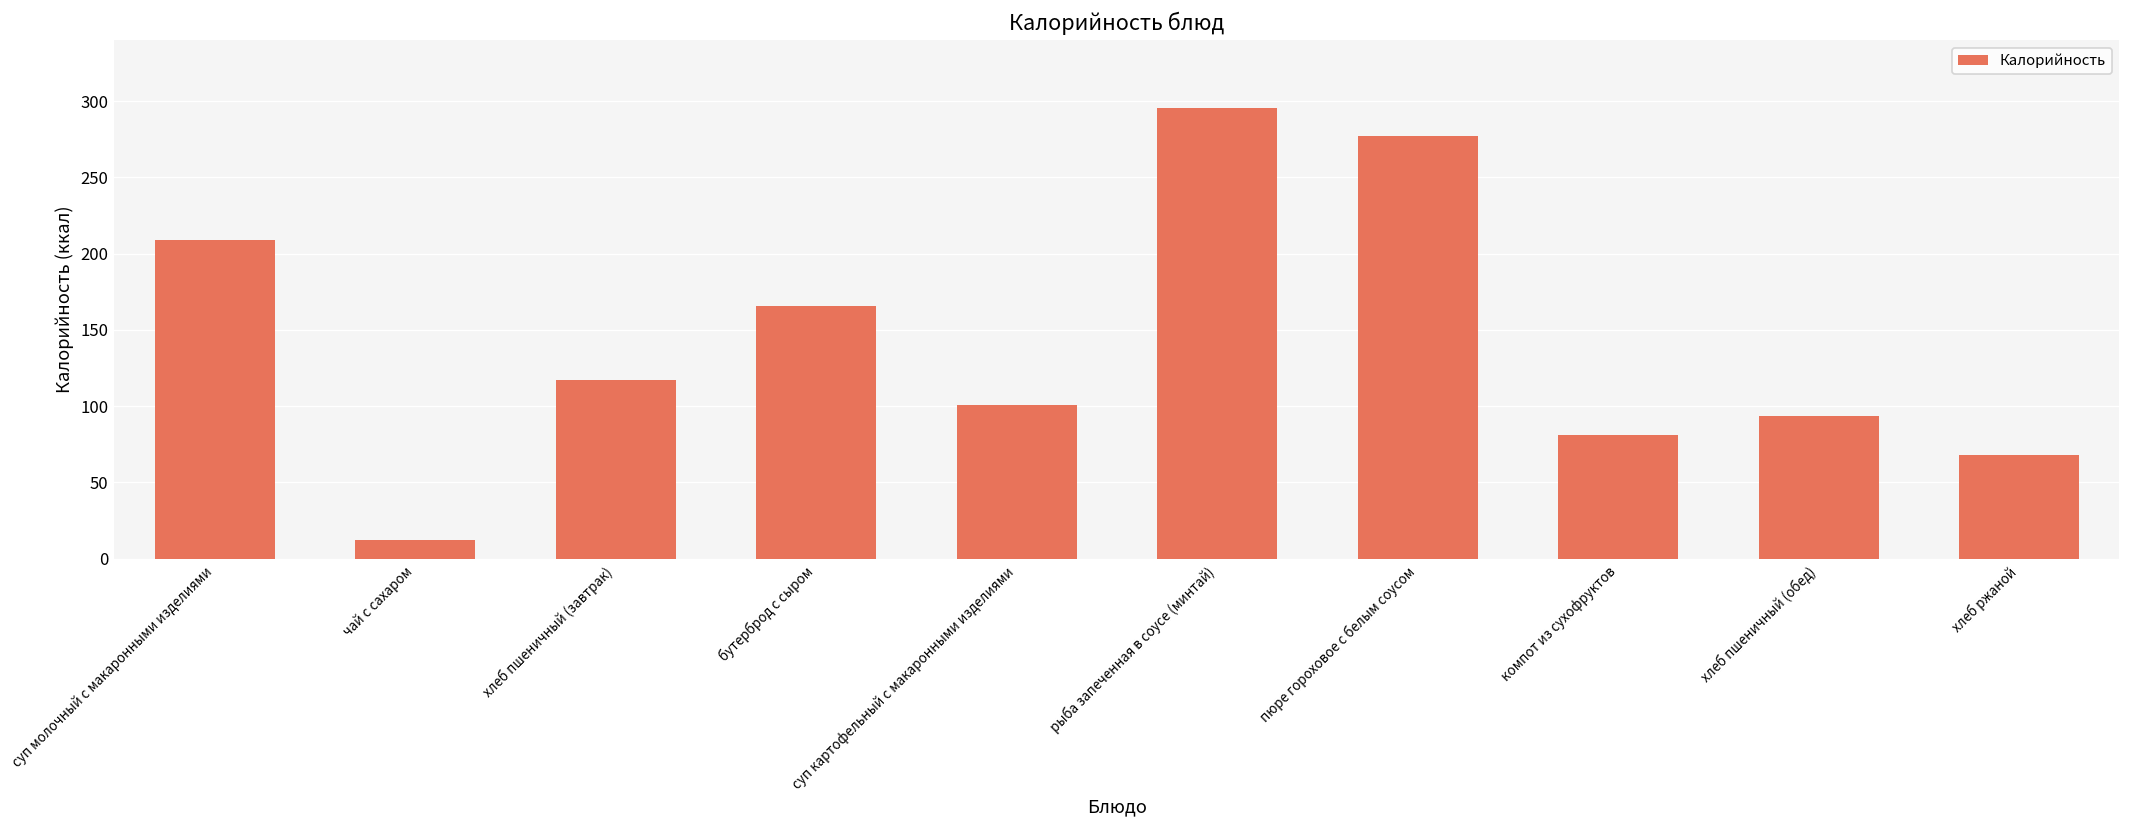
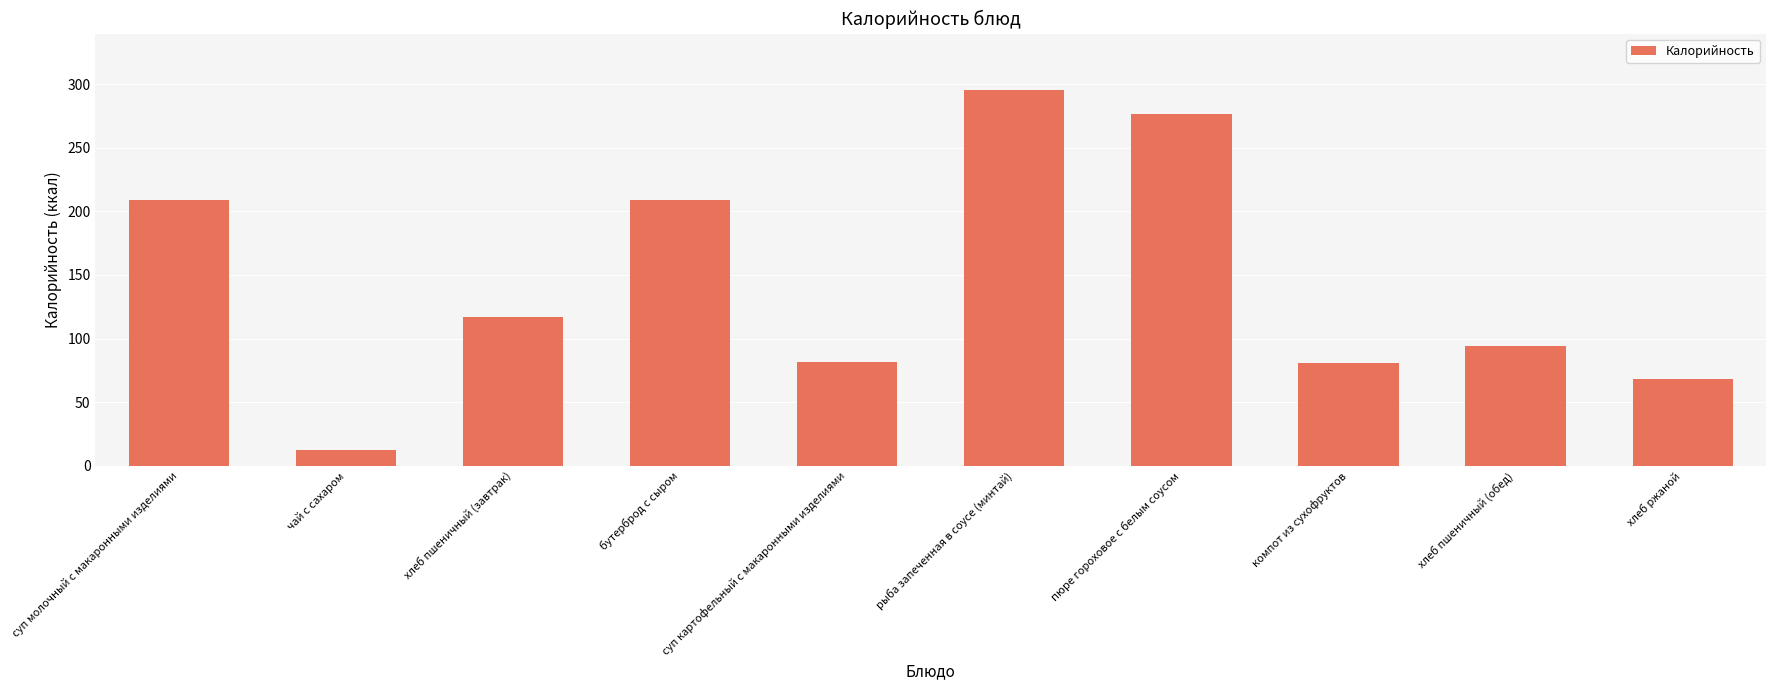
  {
    "суп молочный с макаронными изделиями": 209,
    "чай с сахаром": 13,
    "хлеб пшеничный (завтрак)": 117,
-   "бутерброд с сыром": 166,
-   "суп картофельный с макаронными изделиями": 101,
+   "бутерброд с сыром": 209,
+   "суп картофельный с макаронными изделиями": 81,
    "рыба запеченная в соусе (минтай)": 296,
    "пюре гороховое с белым соусом": 277,
    "компот из сухофруктов": 81,
    "хлеб пшеничный (обед)": 94,
    "хлеб ржаной": 68
  }
